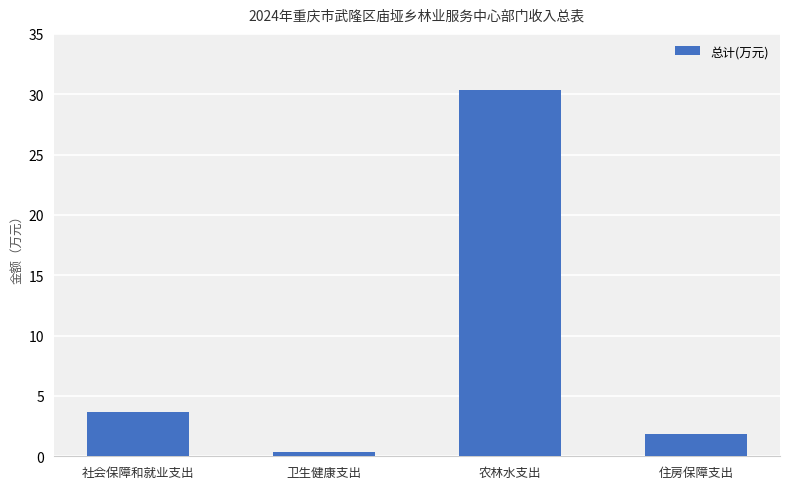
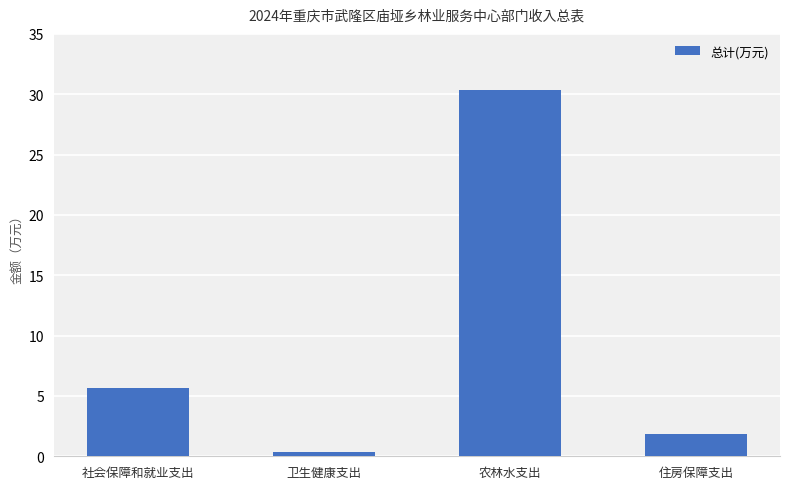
  {
-   "社会保障和就业支出": 3.7,
+   "社会保障和就业支出": 5.7,
    "卫生健康支出": 0.4,
    "农林水支出": 30.4,
    "住房保障支出": 1.8
  }
